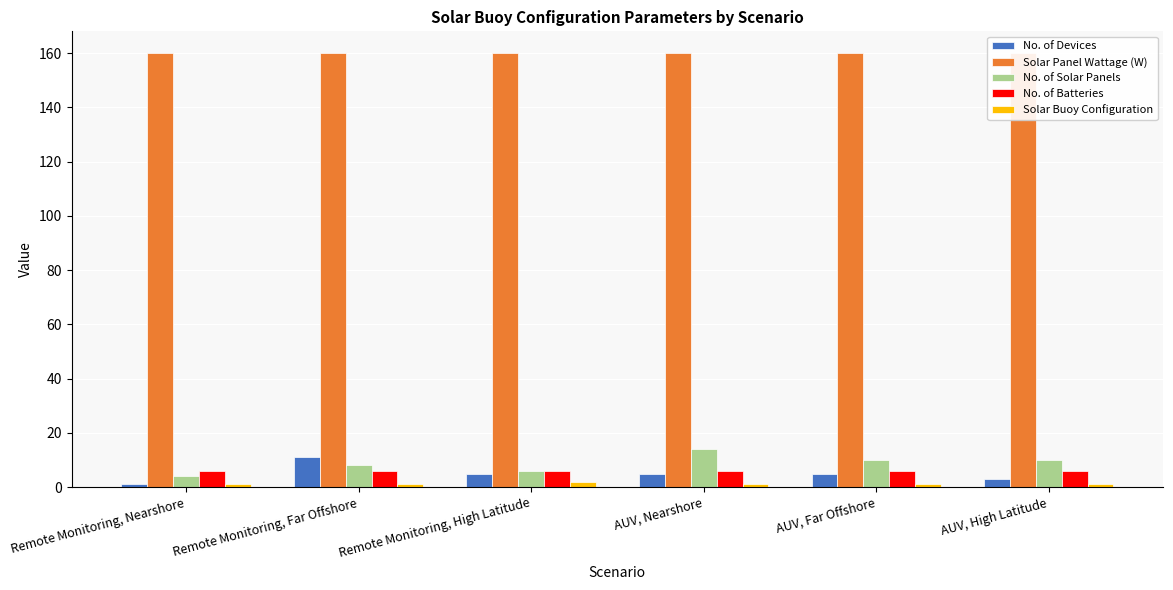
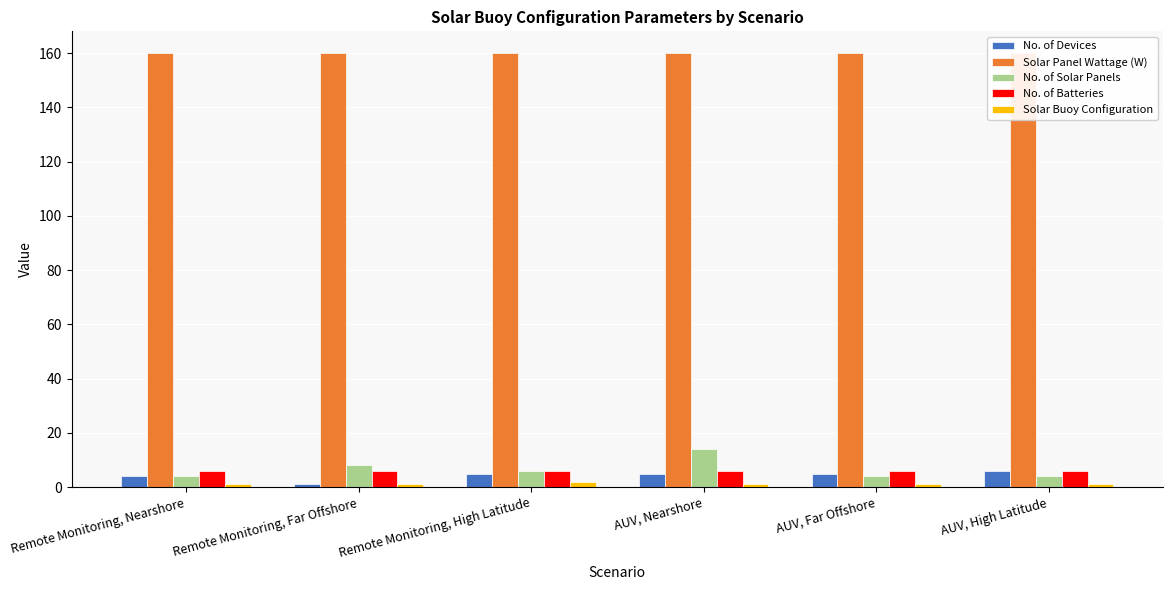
  {
    "No. of Devices": {
-     "Remote Monitoring, Nearshore": 1,
-     "Remote Monitoring, Far Offshore": 11,
+     "Remote Monitoring, Nearshore": 4,
+     "Remote Monitoring, Far Offshore": 1,
      "Remote Monitoring, High Latitude": 5,
      "AUV, Nearshore": 5,
      "AUV, Far Offshore": 5,
-     "AUV, High Latitude": 3
+     "AUV, High Latitude": 6
    },
    "Solar Panel Wattage (W)": {
      "Remote Monitoring, Nearshore": 160,
      "Remote Monitoring, Far Offshore": 160,
      "Remote Monitoring, High Latitude": 160,
      "AUV, Nearshore": 160,
      "AUV, Far Offshore": 160
    },
    "No. of Solar Panels": {
      "Remote Monitoring, Nearshore": 4,
      "Remote Monitoring, Far Offshore": 8,
      "Remote Monitoring, High Latitude": 6,
      "AUV, Nearshore": 14,
-     "AUV, Far Offshore": 10,
-     "AUV, High Latitude": 10
+     "AUV, Far Offshore": 4,
+     "AUV, High Latitude": 4
    },
    "No. of Batteries": {
      "Remote Monitoring, Nearshore": 6,
      "Remote Monitoring, Far Offshore": 6,
      "Remote Monitoring, High Latitude": 6,
      "AUV, Nearshore": 6,
      "AUV, Far Offshore": 6,
      "AUV, High Latitude": 6
    },
    "Solar Buoy Configuration": {
      "Remote Monitoring, Nearshore": 1,
      "Remote Monitoring, Far Offshore": 1,
      "Remote Monitoring, High Latitude": 2,
      "AUV, Nearshore": 1,
      "AUV, Far Offshore": 1,
      "AUV, High Latitude": 1
    }
  }
